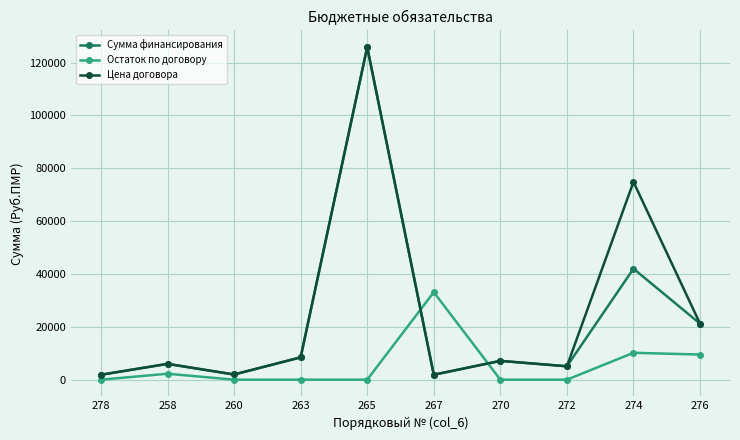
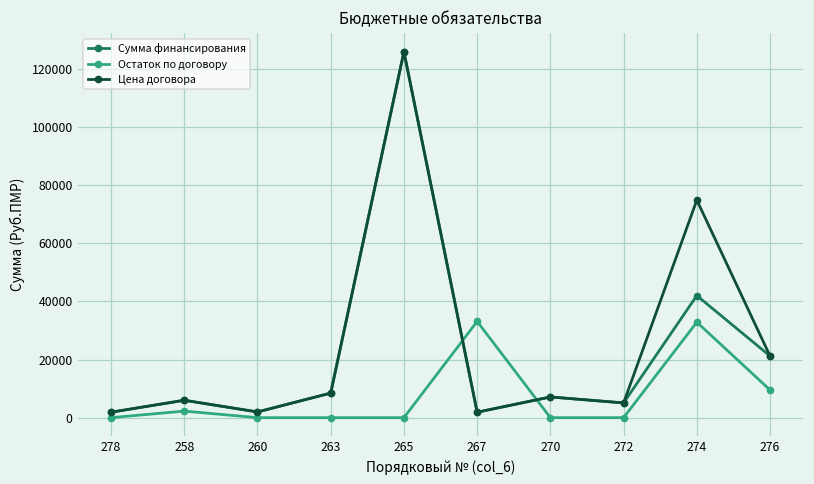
  {
    "Остаток по договору": {
      "278": 0,
      "258": 2000,
      "260": 0,
      "263": 0,
      "265": 0,
      "267": 33000,
      "270": 0,
      "272": 0,
-     "274": 10000,
+     "274": 33000,
      "276": 10000
    }
  }
